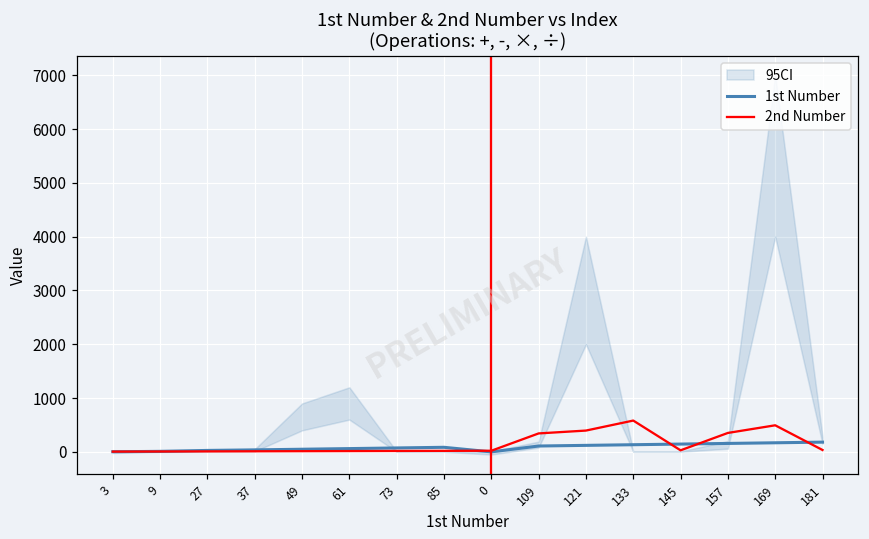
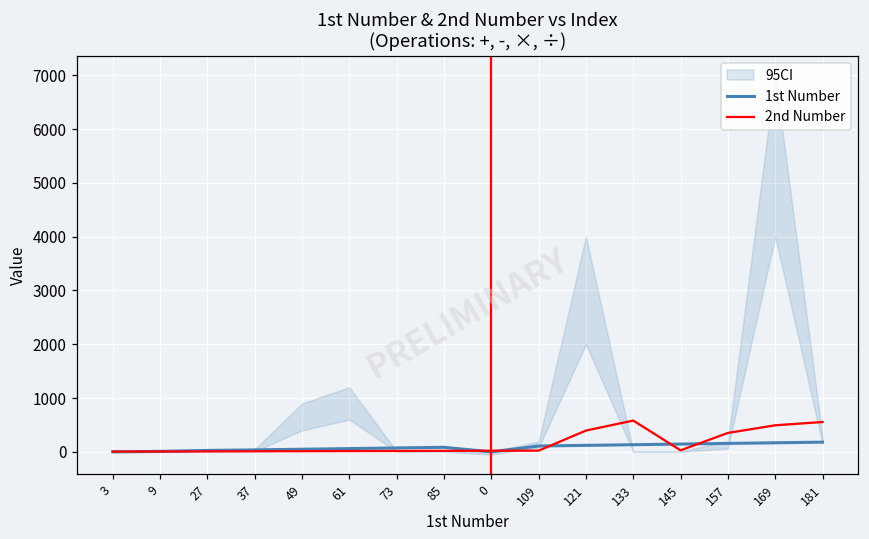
  {
    "2nd Number": {
-     "109": 300,
+     "109": 0,
      "121": 400,
      "133": 600,
      "157": 400,
      "169": 500,
-     "181": 0
+     "181": 600
    }
  }
